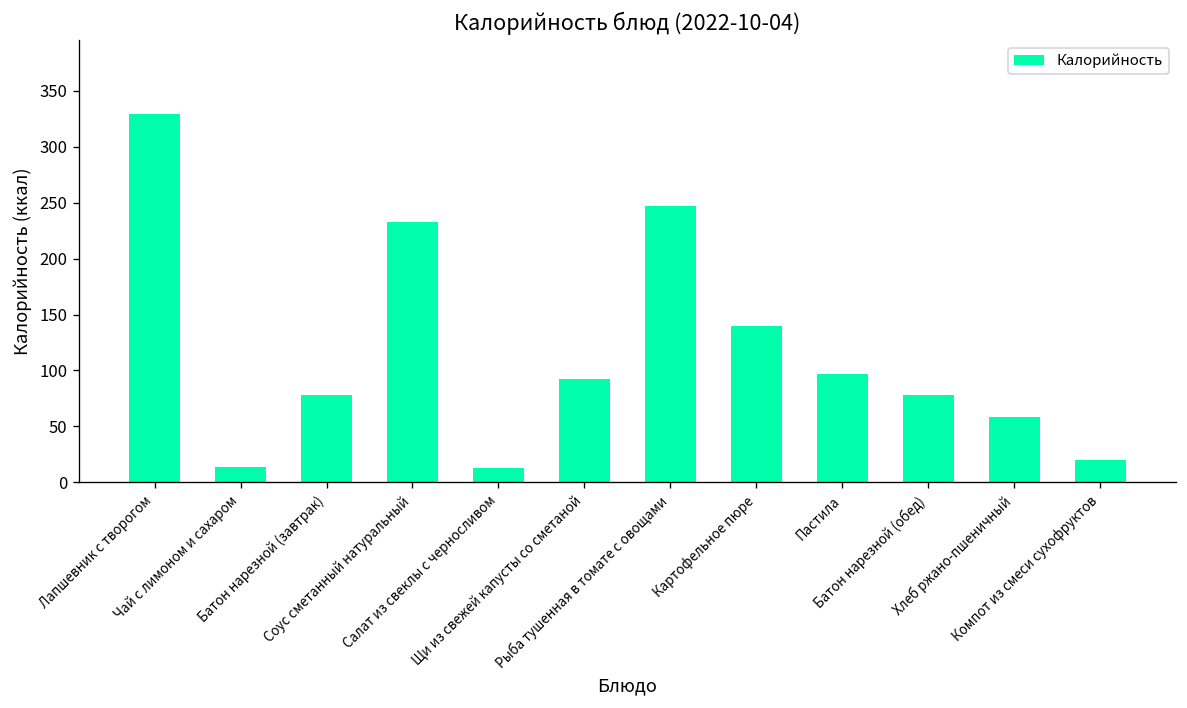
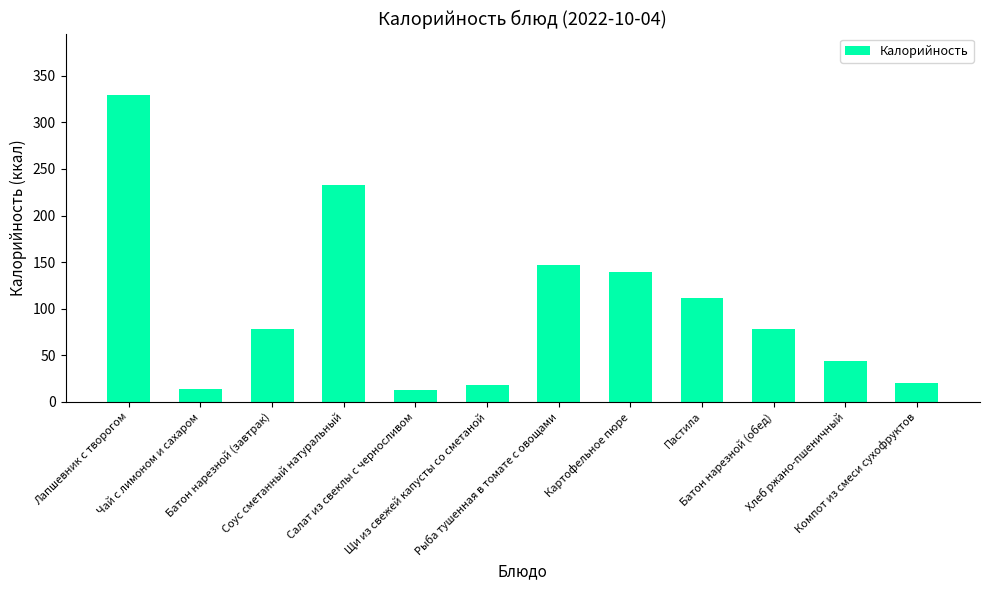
  {
    "Лапшевник с творогом": 330,
    "Чай с лимоном и сахаром": 10,
    "Батон нарезной (завтрак)": 80,
    "Соус сметанный натуральный": 230,
    "Салат из свеклы с черносливом": 10,
-   "Щи из свежей капусты со сметаной": 90,
-   "Рыба тушенная в томате с овощами": 250,
+   "Щи из свежей капусты со сметаной": 20,
+   "Рыба тушенная в томате с овощами": 150,
    "Картофельное пюре": 140,
-   "Пастила": 100,
+   "Пастила": 110,
    "Батон нарезной (обед)": 80,
-   "Хлеб ржано-пшеничный": 60,
+   "Хлеб ржано-пшеничный": 40,
    "Компот из смеси сухофруктов": 20
  }
